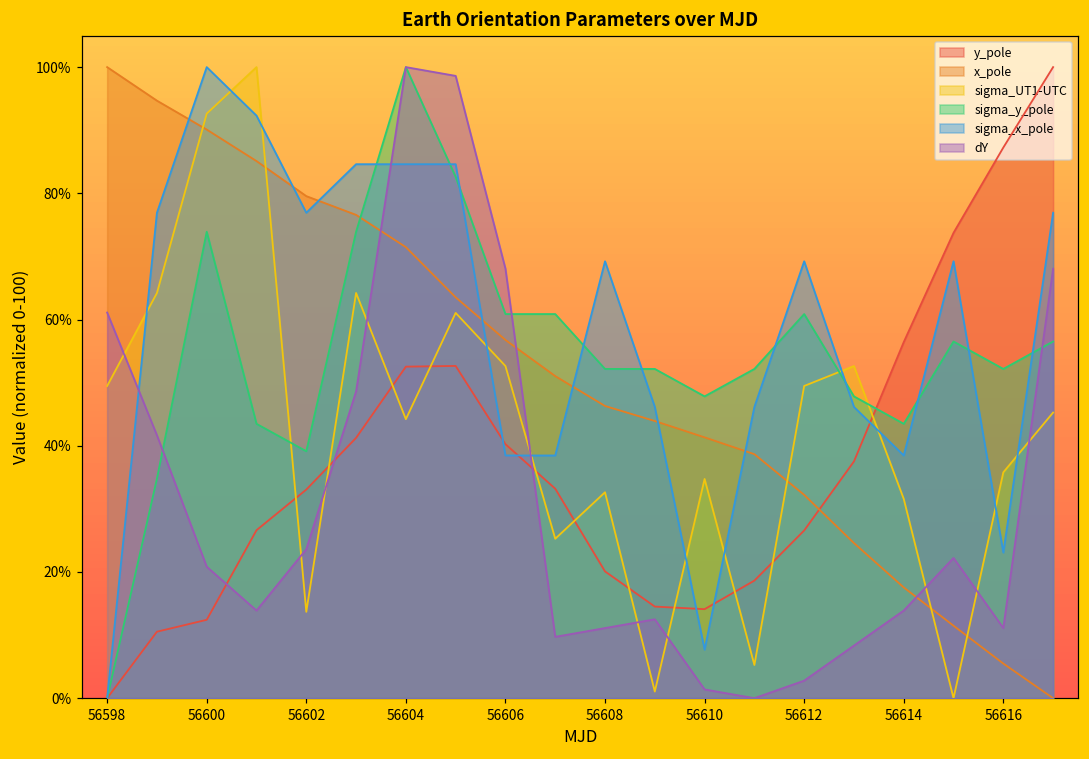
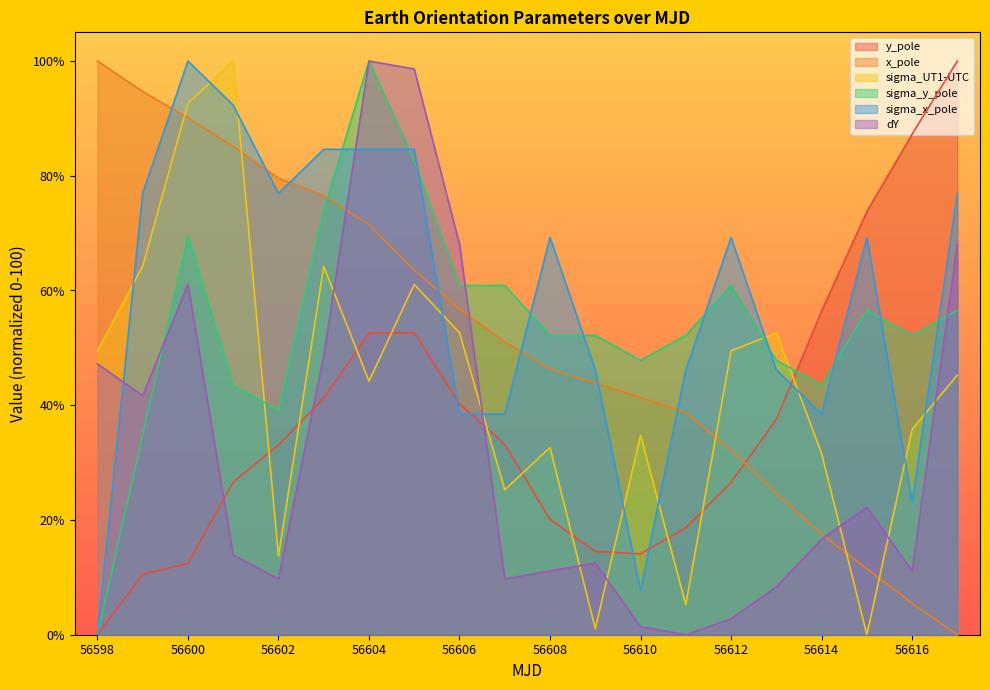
  {
    "sigma_y_pole": {
-     "56600": "74%",
+     "56600": "70%",
      "56602": "39%",
      "56606": "61%",
      "56608": "52%",
      "56610": "48%",
      "56612": "61%",
      "56614": "43%",
      "56616": "52%"
    },
    "sigma_x_pole": {
      "56600": "100%",
      "56602": "77%",
      "56604": "85%",
      "56606": "38%",
      "56608": "69%",
      "56610": "8%",
      "56612": "69%",
      "56614": "38%",
      "56616": "23%"
    },
    "dY": {
-     "56598": "61%",
-     "56600": "21%",
-     "56602": "24%",
+     "56598": "47%",
+     "56600": "61%",
+     "56602": "10%",
      "56606": "68%",
      "56608": "11%",
      "56610": "1%",
      "56612": "3%",
-     "56614": "14%",
+     "56614": "17%",
      "56616": "11%"
    }
  }
